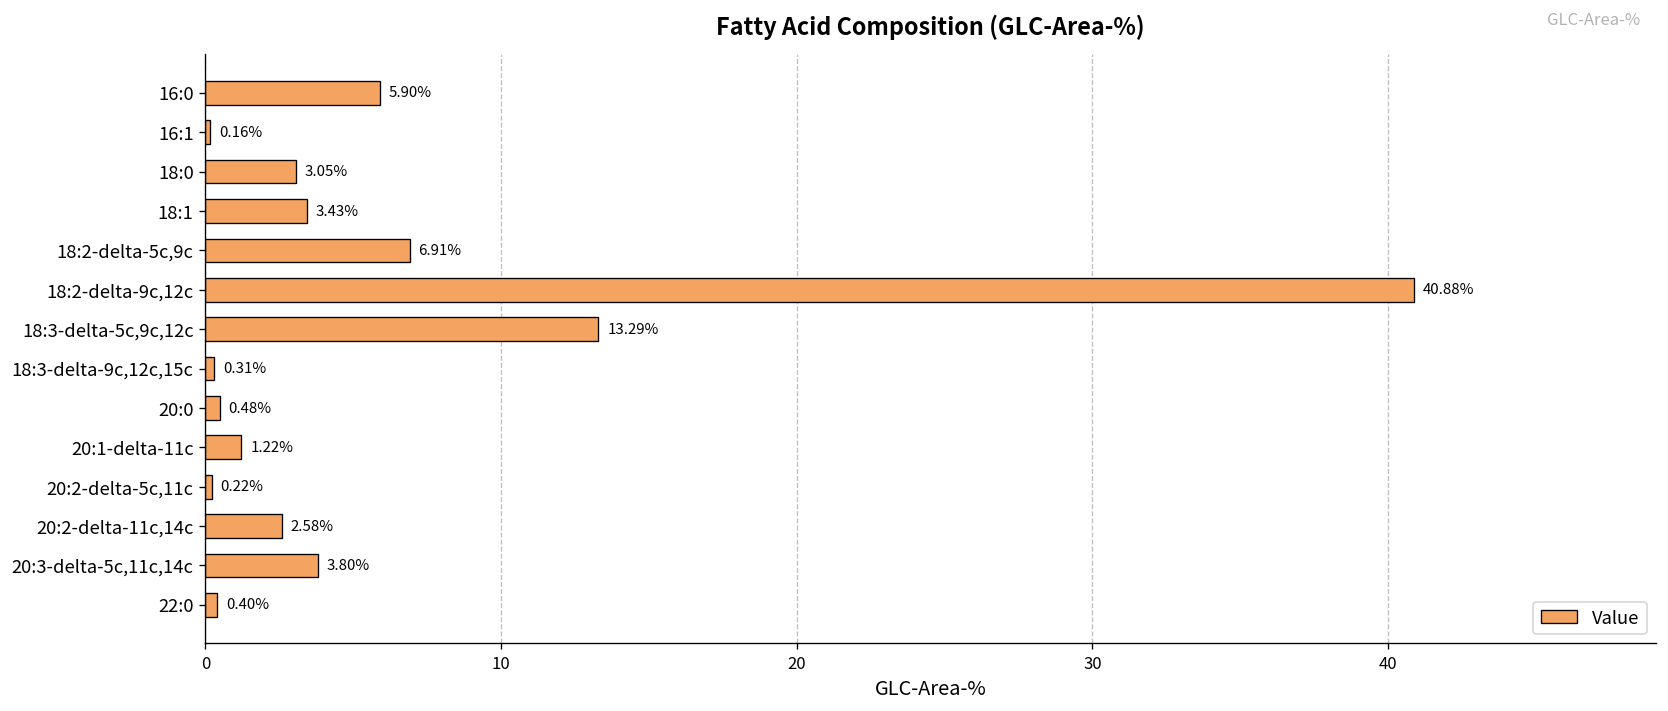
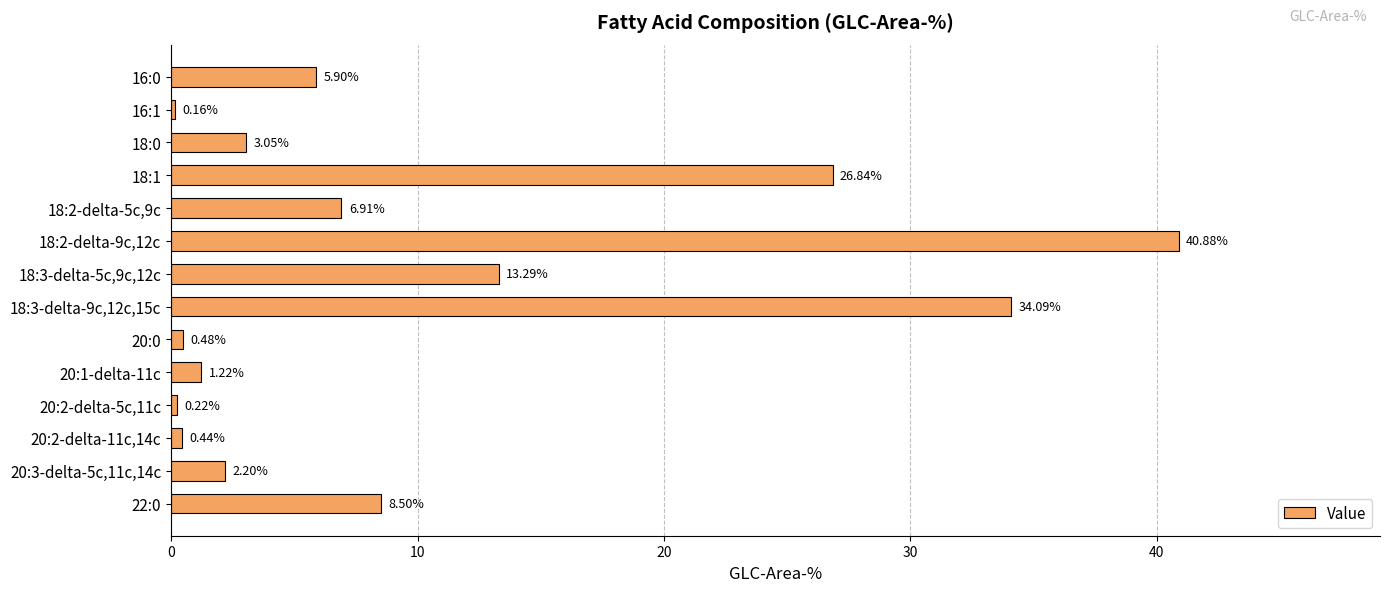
  {
    "16:0": "5.90%",
    "16:1": "0.16%",
    "18:0": "3.05%",
-   "18:1": "3.43%",
+   "18:1": "26.84%",
    "18:2-delta-5c,9c": "6.91%",
    "18:2-delta-9c,12c": "40.88%",
    "18:3-delta-5c,9c,12c": "13.29%",
-   "18:3-delta-9c,12c,15c": "0.31%",
+   "18:3-delta-9c,12c,15c": "34.09%",
    "20:0": "0.48%",
    "20:1-delta-11c": "1.22%",
    "20:2-delta-5c,11c": "0.22%",
-   "20:2-delta-11c,14c": "2.58%",
-   "20:3-delta-5c,11c,14c": "3.80%",
-   "22:0": "0.40%"
+   "20:2-delta-11c,14c": "0.44%",
+   "20:3-delta-5c,11c,14c": "2.20%",
+   "22:0": "8.50%"
  }
